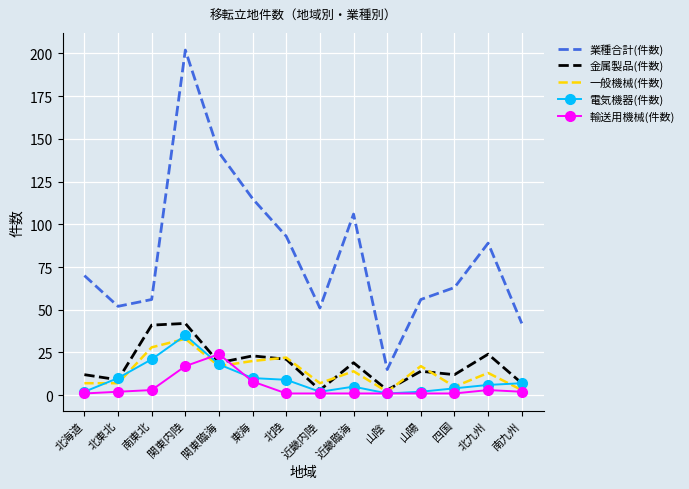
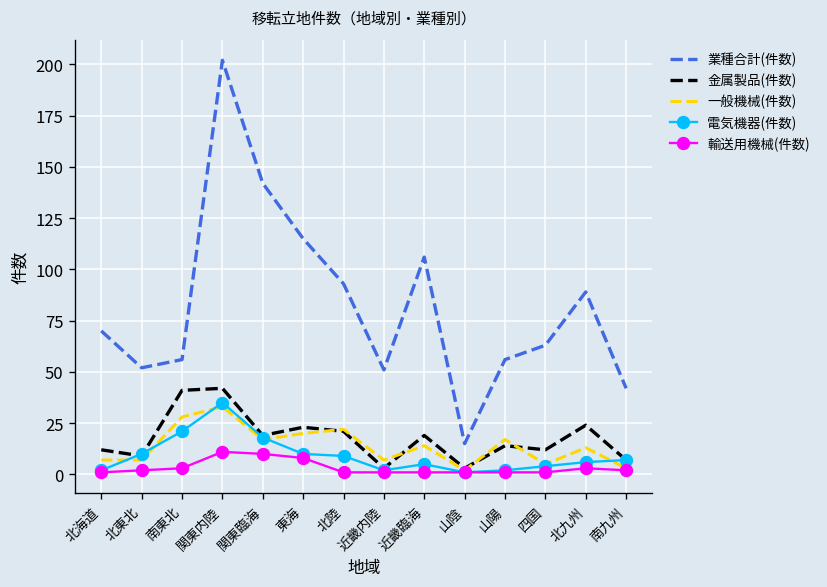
  {
    "業種合計(件数)": {
      "北海道": 70,
      "北東北": 52,
      "南東北": 56,
      "関東内陸": 202,
      "関東臨海": 142,
      "東海": 115,
      "北陸": 93,
      "近畿内陸": 51,
      "近畿臨海": 106,
      "山陰": 15,
      "山陽": 56,
      "四国": 63,
      "北九州": 89,
      "南九州": 42
    },
    "金属製品(件数)": {
      "北海道": 12,
      "南東北": 41,
      "関東内陸": 42,
      "東海": 23,
      "近畿臨海": 19,
      "山陽": 14,
      "四国": 12,
      "北九州": 24
    },
    "一般機械(件数)": {
      "北海道": 7,
      "北東北": 7,
      "南東北": 28,
      "関東内陸": 33,
      "東海": 20,
      "近畿内陸": 7,
      "近畿臨海": 14,
      "山陽": 17,
      "北九州": 13
    },
    "電気機器(件数)": {
      "南東北": 21,
      "関東内陸": 35,
      "東海": 10,
      "北陸": 9,
      "近畿臨海": 5,
      "北九州": 6
    },
    "輸送用機械(件数)": {
      "北東北": 2,
      "南東北": 3,
-     "関東内陸": 17,
-     "関東臨海": 24,
+     "関東内陸": 11,
+     "関東臨海": 10,
      "東海": 8,
      "北陸": 1,
      "近畿臨海": 1,
      "四国": 1,
      "北九州": 3
    }
  }
